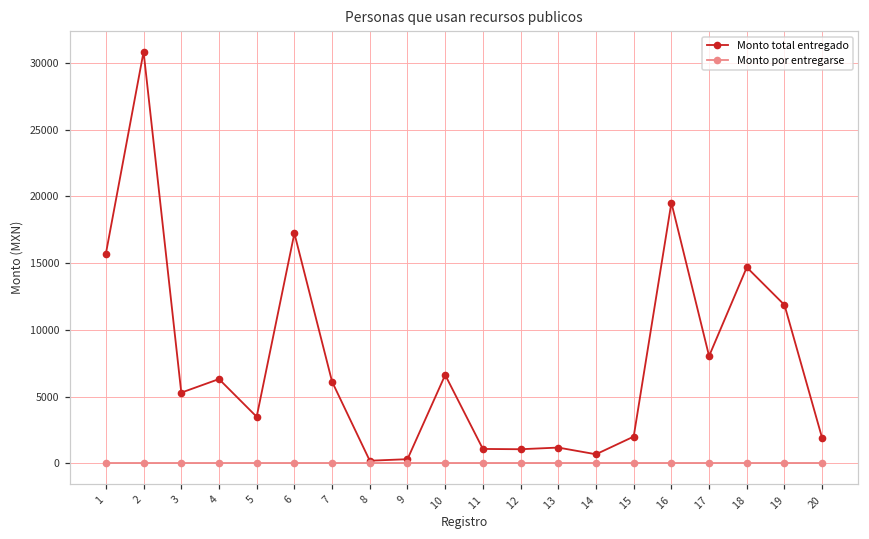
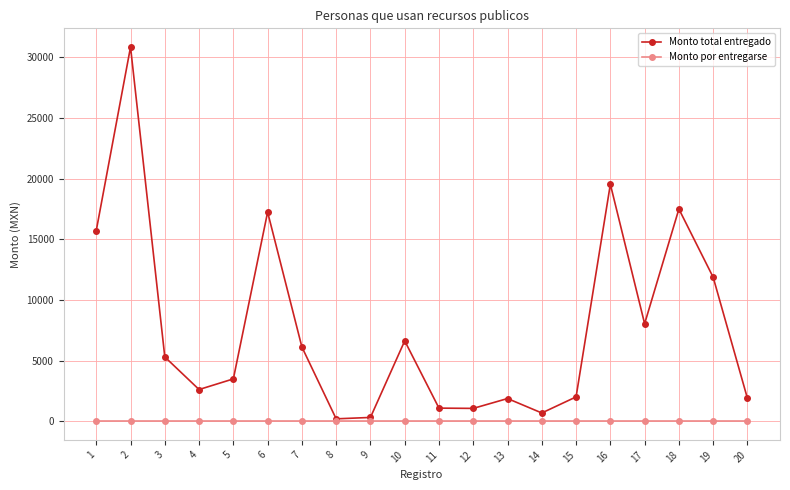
  {
    "Monto total entregado": {
      "1": 15700,
      "2": 30800,
      "3": 5300,
-     "4": 6300,
+     "4": 2600,
      "5": 3500,
      "6": 17200,
      "7": 6100,
      "9": 300,
      "10": 6600,
      "11": 1100,
      "12": 1100,
-     "13": 1200,
+     "13": 1900,
      "14": 700,
      "15": 2000,
      "16": 19500,
      "17": 8000,
-     "18": 14700,
+     "18": 17500,
      "19": 11900,
      "20": 1900
    },
    "Monto por entregarse": {
      "1": 0,
      "2": 0,
      "3": 0,
      "4": 0,
      "5": 0,
      "6": 0,
      "7": 0,
      "9": 0,
      "10": 0,
      "11": 0,
      "12": 0,
      "13": 0,
      "14": 0,
      "15": 0,
      "16": 0,
      "17": 0,
      "18": 0,
      "19": 0,
      "20": 0
    }
  }
